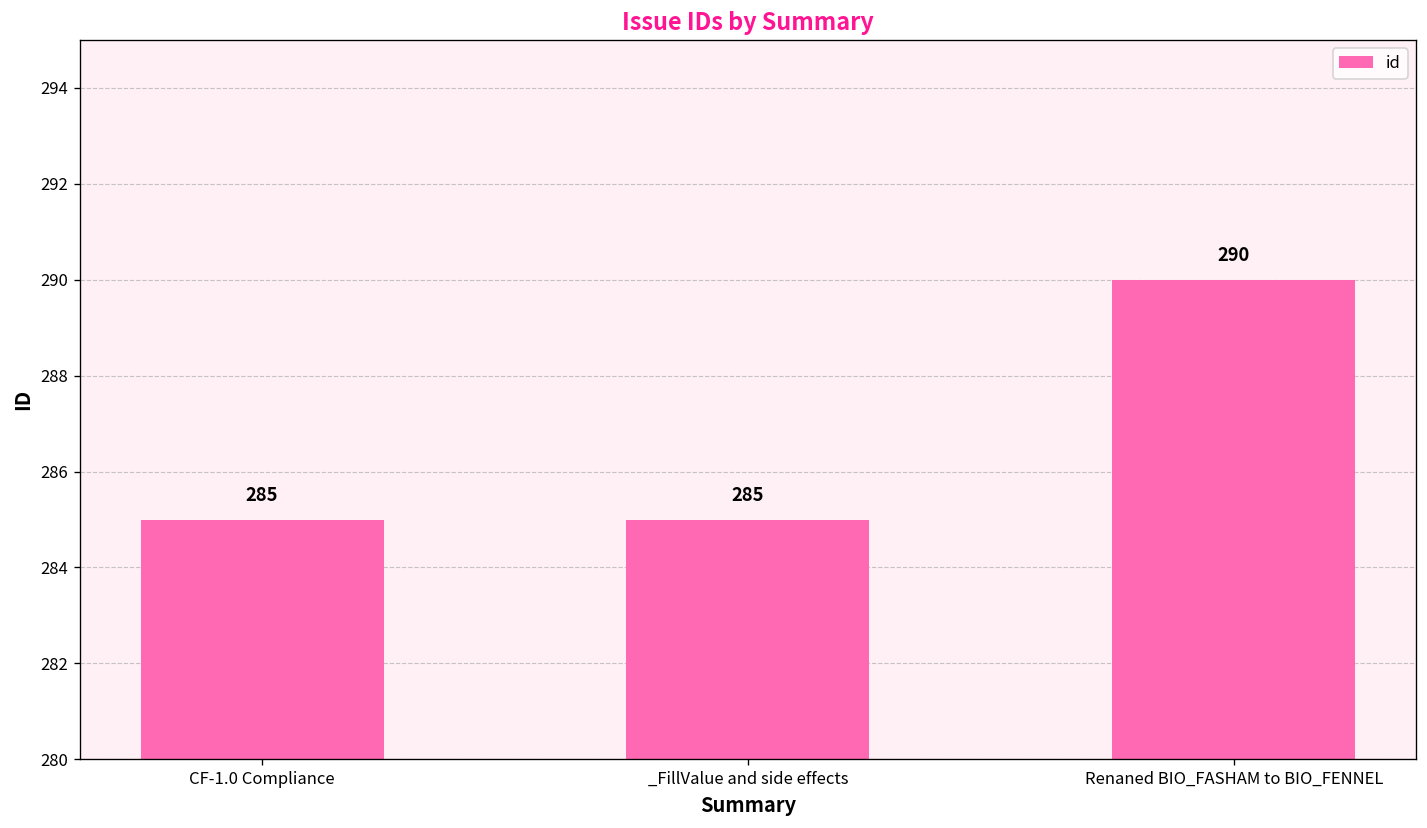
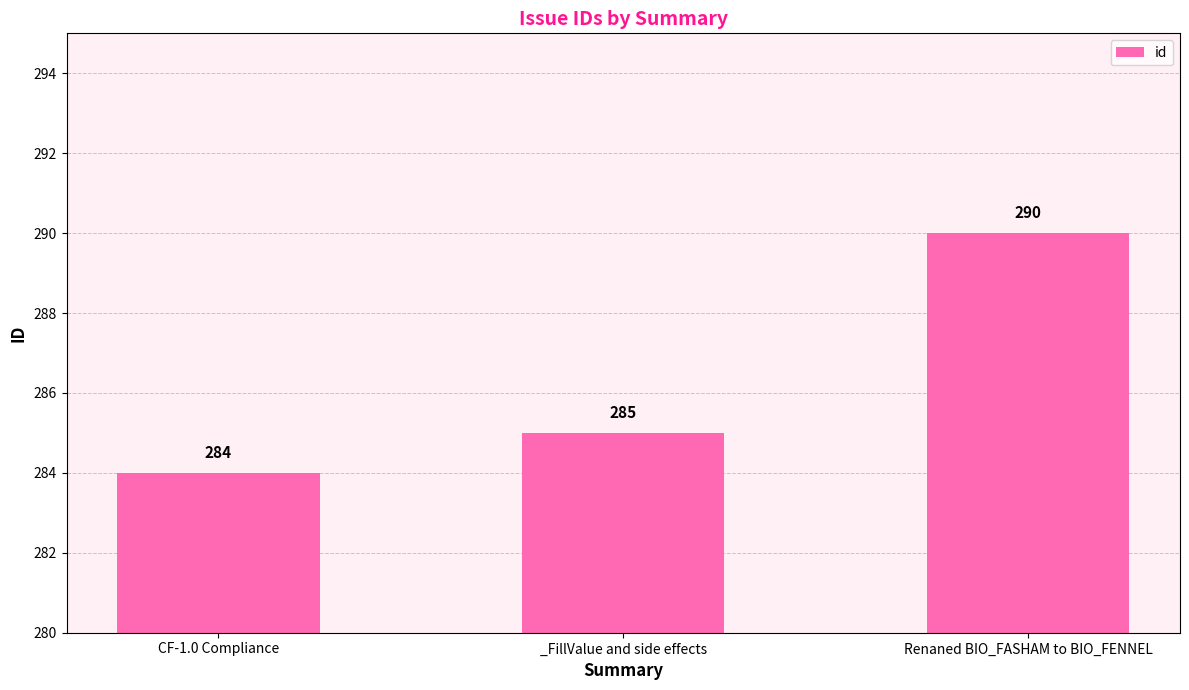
  {
-   "CF-1.0 Compliance": 285,
+   "CF-1.0 Compliance": 284,
    "_FillValue and side effects": 285,
    "Renaned BIO_FASHAM to BIO_FENNEL": 290
  }
